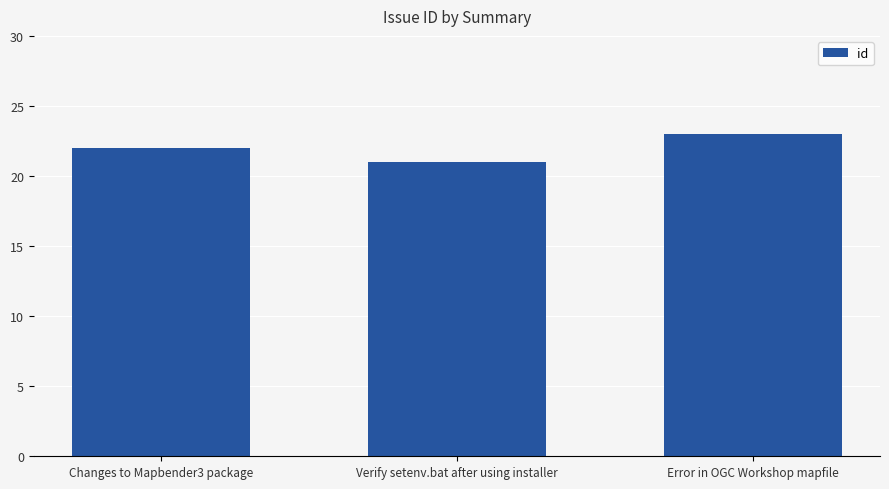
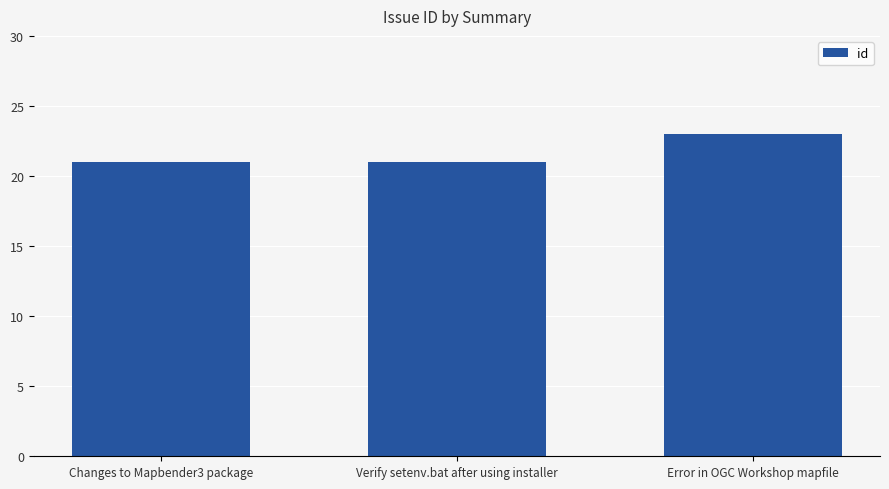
  {
-   "Changes to Mapbender3 package": 22,
+   "Changes to Mapbender3 package": 21,
    "Verify setenv.bat after using installer": 21,
    "Error in OGC Workshop mapfile": 23
  }
